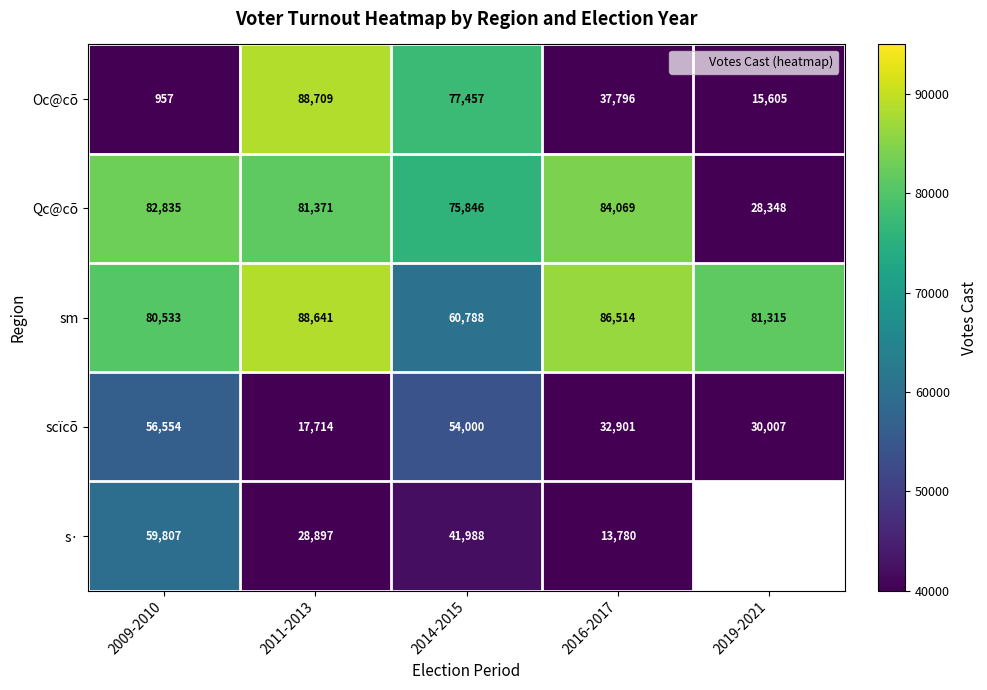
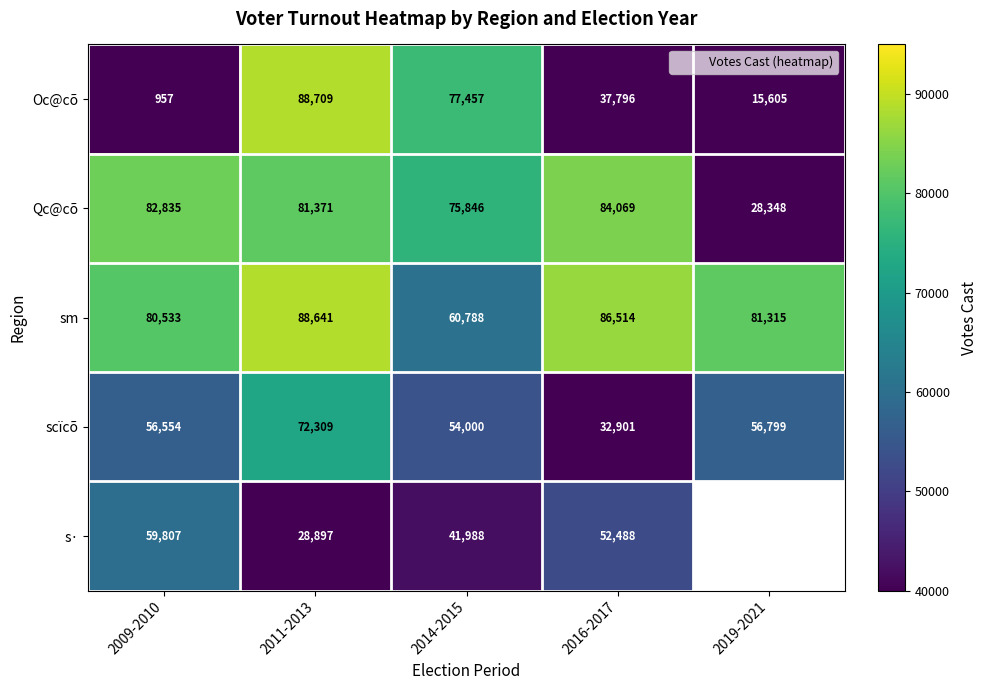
  {
    "Oc@cõ": {
      "2009-2010": "957",
      "2011-2013": "88,709",
      "2014-2015": "77,457",
      "2016-2017": "37,796",
      "2019-2021": "15,605"
    },
    "Qc@cõ": {
      "2009-2010": "82,835",
      "2011-2013": "81,371",
      "2014-2015": "75,846",
      "2016-2017": "84,069",
      "2019-2021": "28,348"
    },
    "sm": {
      "2009-2010": "80,533",
      "2011-2013": "88,641",
      "2014-2015": "60,788",
      "2016-2017": "86,514",
      "2019-2021": "81,315"
    },
    "scïcõ": {
      "2009-2010": "56,554",
-     "2011-2013": "17,714",
+     "2011-2013": "72,309",
      "2014-2015": "54,000",
      "2016-2017": "32,901",
-     "2019-2021": "30,007"
+     "2019-2021": "56,799"
    },
    "s·": {
      "2009-2010": "59,807",
      "2011-2013": "28,897",
      "2014-2015": "41,988",
-     "2016-2017": "13,780"
+     "2016-2017": "52,488"
    }
  }
